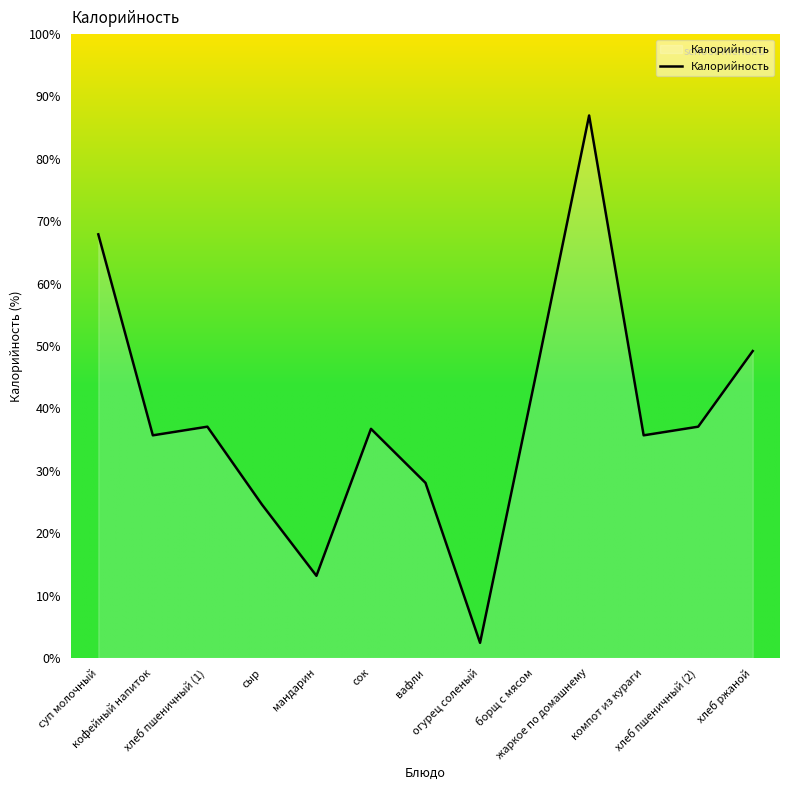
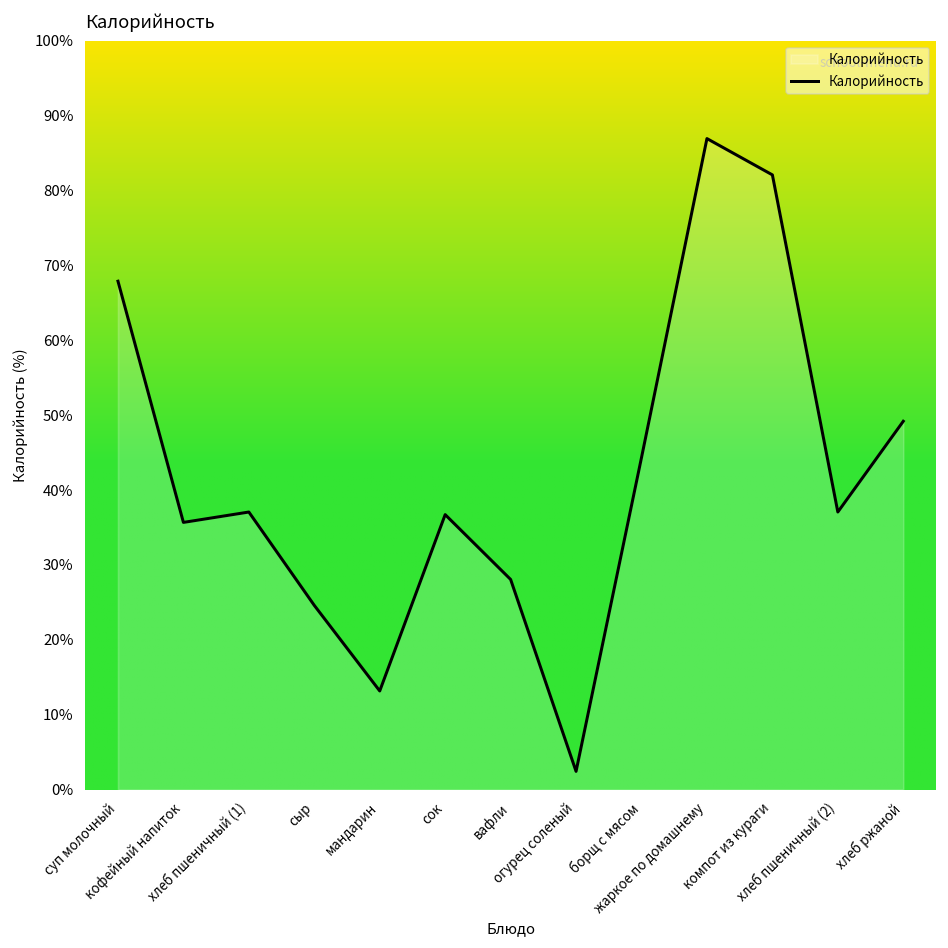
  {
    "суп молочный": "68%",
    "кофейный напиток": "36%",
    "хлеб пшеничный (1)": "37%",
    "сыр": "25%",
    "мандарин": "13%",
    "сок": "37%",
    "вафли": "28%",
    "огурец соленый": "2%",
    "борщ с мясом": "44%",
    "жаркое по домашнему": "87%",
-   "компот из кураги": "36%",
+   "компот из кураги": "82%",
    "хлеб пшеничный (2)": "37%",
    "хлеб ржаной": "49%"
  }
